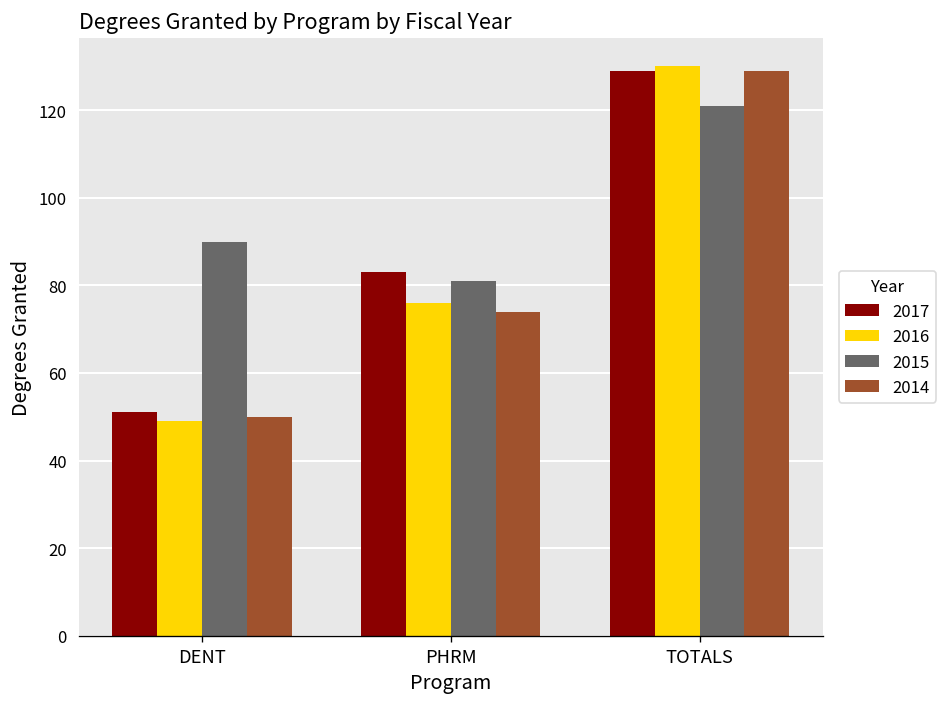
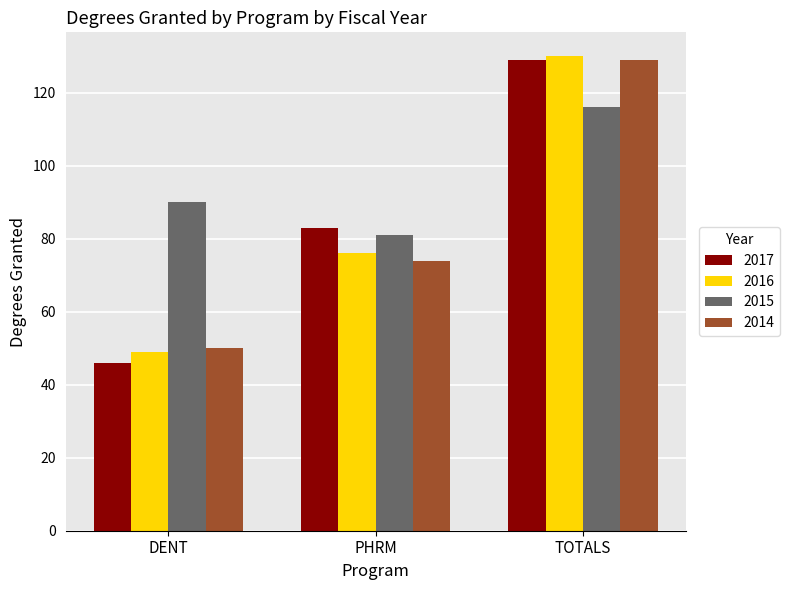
  {
    "2017": {
-     "DENT": 51,
+     "DENT": 46,
      "PHRM": 83,
      "TOTALS": 129
    },
    "2016": {
      "DENT": 49,
      "PHRM": 76,
      "TOTALS": 130
    },
    "2015": {
      "DENT": 90,
      "PHRM": 81,
-     "TOTALS": 121
+     "TOTALS": 116
    },
    "2014": {
      "DENT": 50,
      "PHRM": 74,
      "TOTALS": 129
    }
  }
